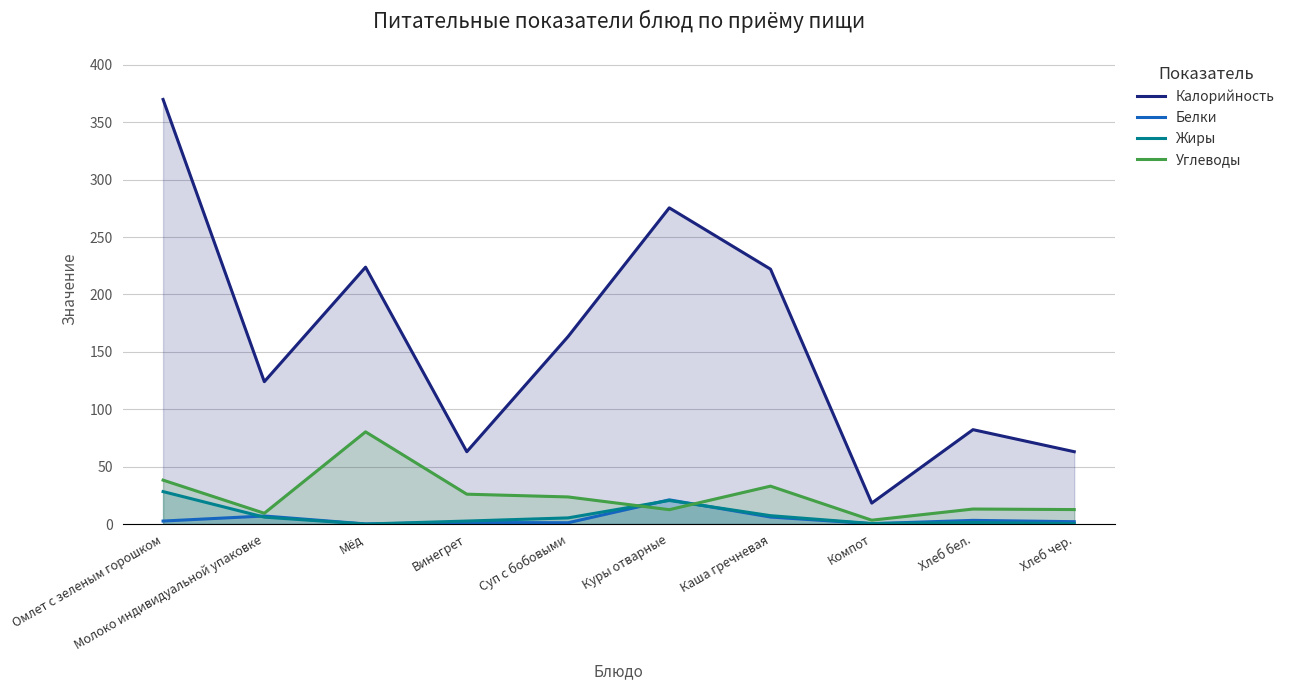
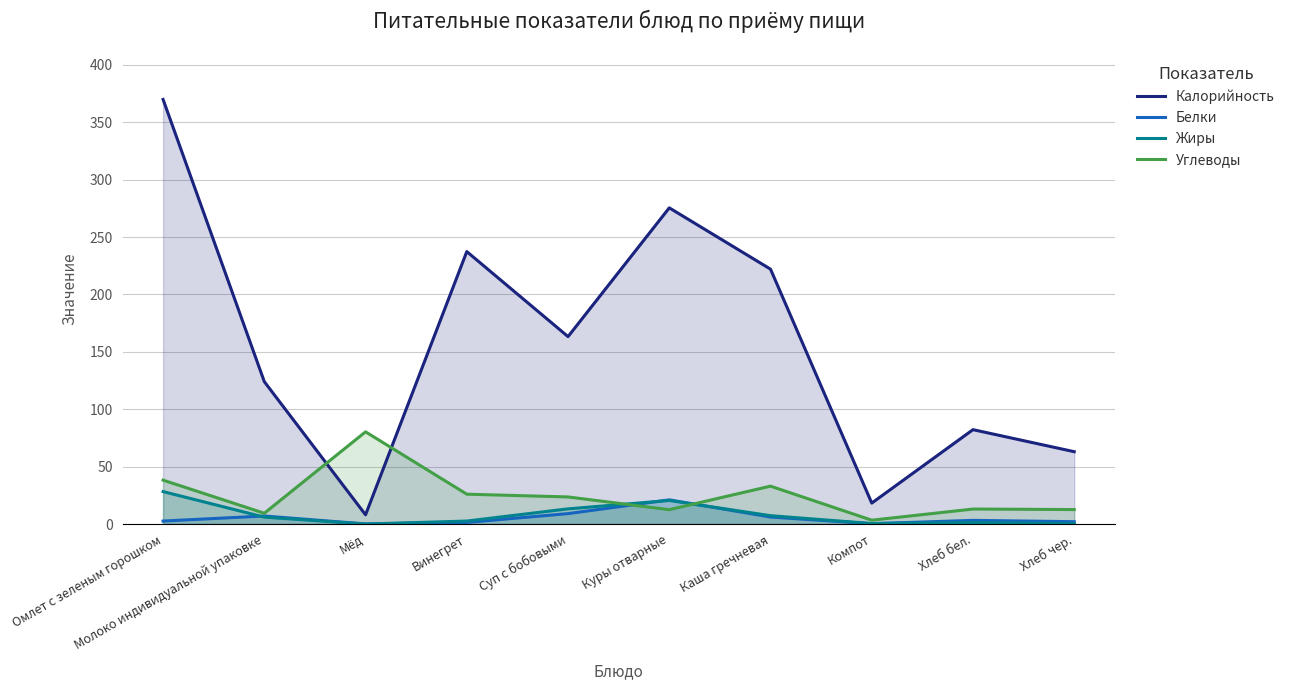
  {
    "Калорийность": {
      "Омлет с зеленым горошком": 370,
      "Молоко индивидуальной упаковке": 124,
-     "Мёд": 224,
-     "Винегрет": 63,
+     "Мёд": 8,
+     "Винегрет": 237,
      "Суп с бобовыми": 163,
      "Куры отварные": 275,
      "Каша гречневая": 222,
      "Компот": 18,
      "Хлеб бел.": 82,
      "Хлеб чер.": 63
    },
    "Белки": {
      "Омлет с зеленым горошком": 3,
-     "Суп с бобовыми": 1
+     "Суп с бобовыми": 9
    },
    "Жиры": {
      "Омлет с зеленым горошком": 28,
-     "Суп с бобовыми": 5
+     "Суп с бобовыми": 13
    },
    "Углеводы": {
      "Омлет с зеленым горошком": 38,
      "Молоко индивидуальной упаковке": 9,
      "Мёд": 80,
      "Винегрет": 26,
      "Суп с бобовыми": 24,
      "Куры отварные": 13,
      "Каша гречневая": 33,
      "Компот": 3,
      "Хлеб бел.": 13,
      "Хлеб чер.": 13
    }
  }
